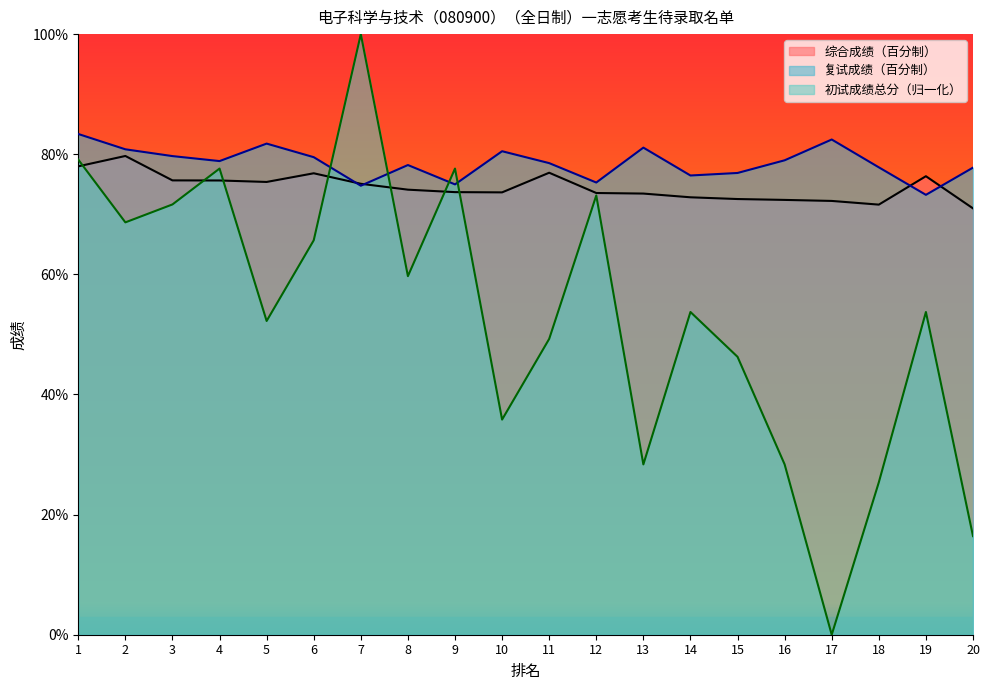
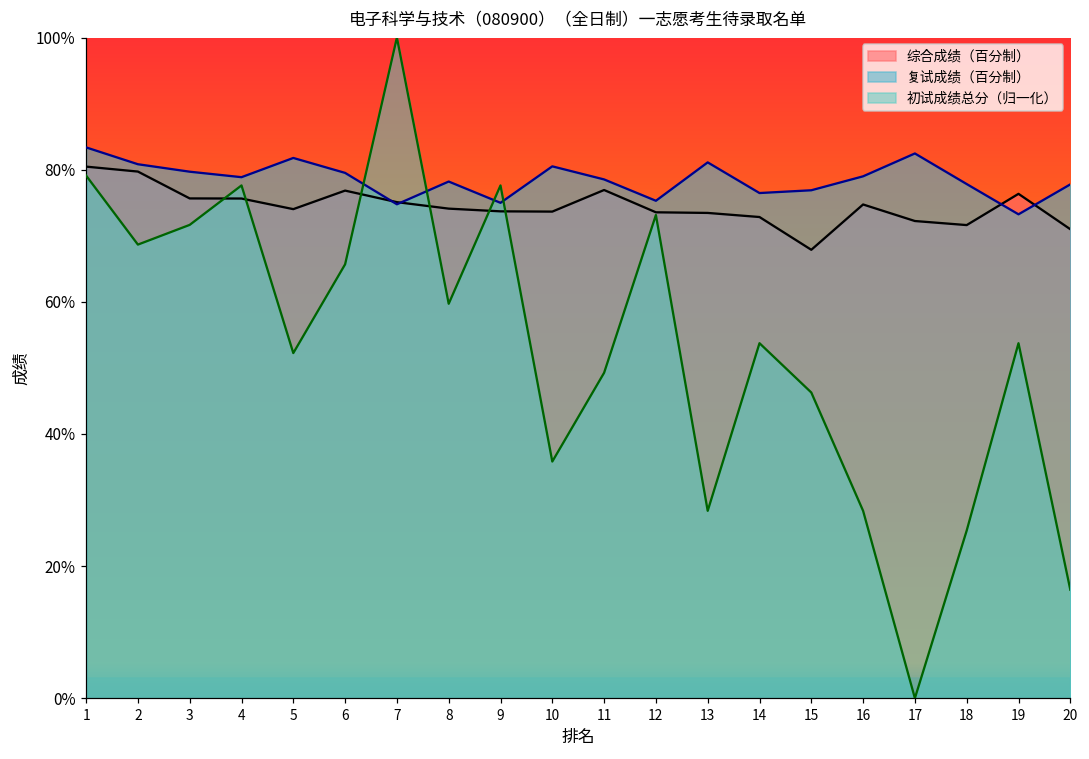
  {
    "综合成绩（百分制）": {
-     "1": "78%",
+     "1": "80%",
      "2": "80%",
      "3": "76%",
      "4": "76%",
-     "5": "75%",
+     "5": "74%",
      "6": "77%",
      "8": "74%",
      "9": "74%",
      "10": "74%",
      "11": "77%",
      "13": "73%",
      "14": "73%",
-     "15": "73%",
-     "16": "72%",
+     "15": "68%",
+     "16": "75%",
      "17": "72%",
      "18": "72%",
      "19": "76%",
      "20": "71%"
    }
  }
